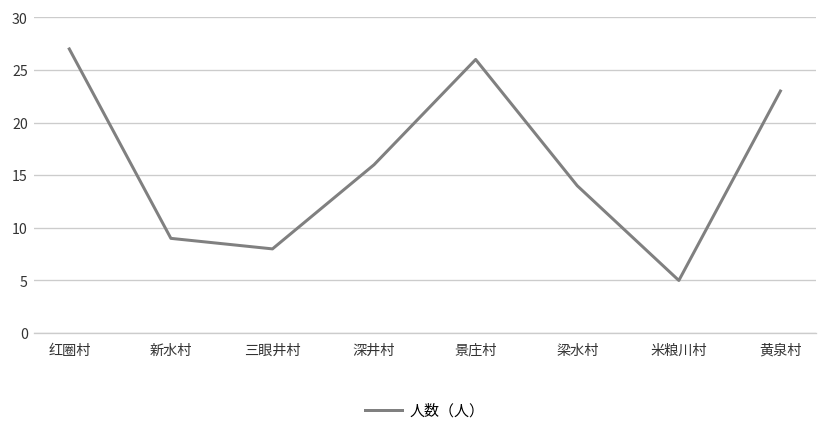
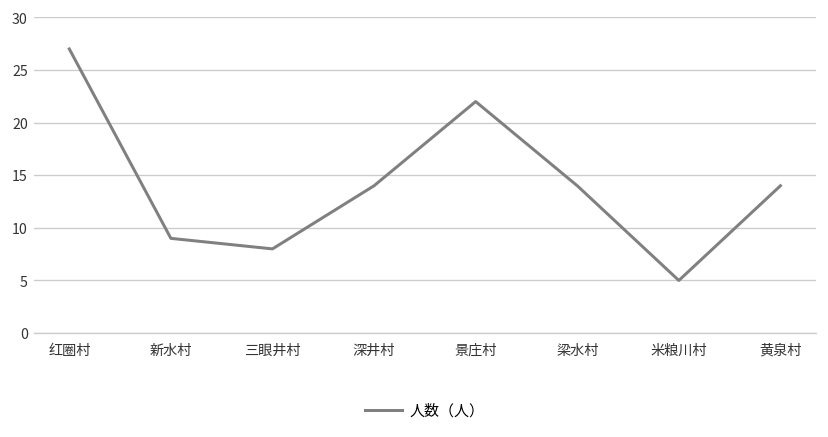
  {
    "红圈村": 27,
    "新水村": 9,
    "三眼井村": 8,
-   "深井村": 16,
-   "景庄村": 26,
+   "深井村": 14,
+   "景庄村": 22,
    "梁水村": 14,
    "米粮川村": 5,
-   "黄泉村": 23
+   "黄泉村": 14
  }
